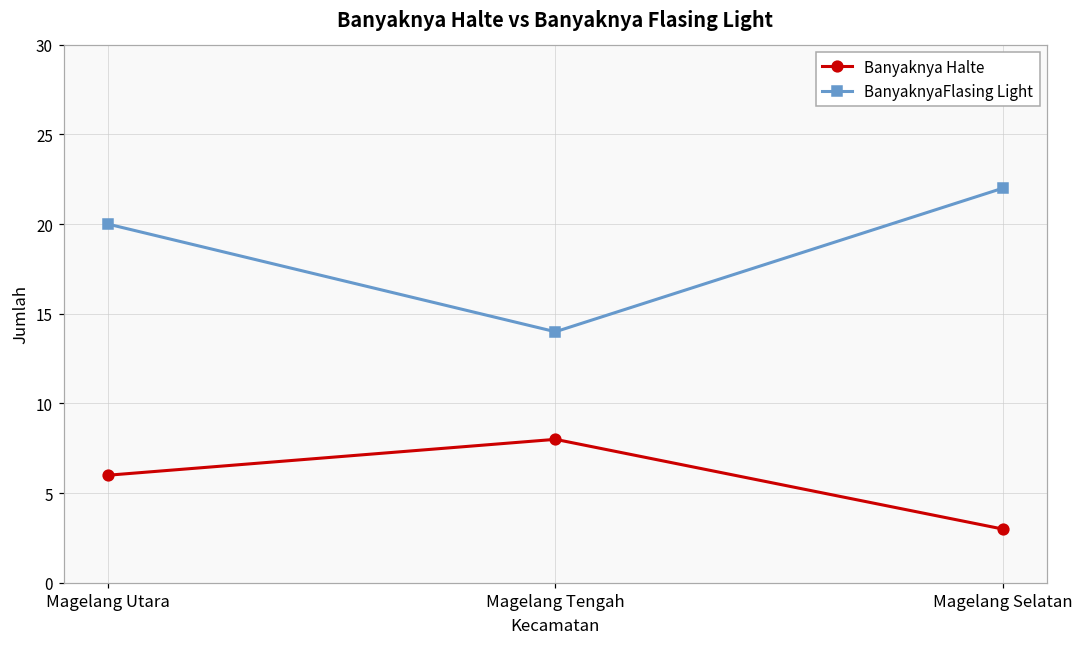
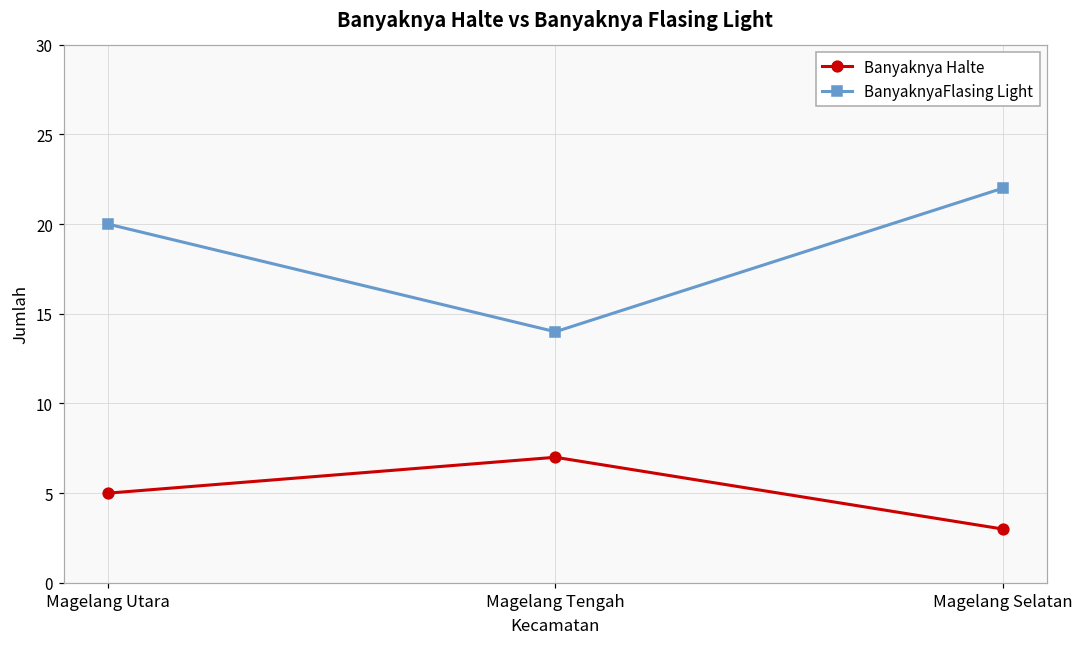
  {
    "Banyaknya Halte": {
-     "Magelang Utara": 6,
-     "Magelang Tengah": 8,
+     "Magelang Utara": 5,
+     "Magelang Tengah": 7,
      "Magelang Selatan": 3
    },
    "BanyaknyaFlasing Light": {
      "Magelang Utara": 20,
      "Magelang Tengah": 14,
      "Magelang Selatan": 22
    }
  }
